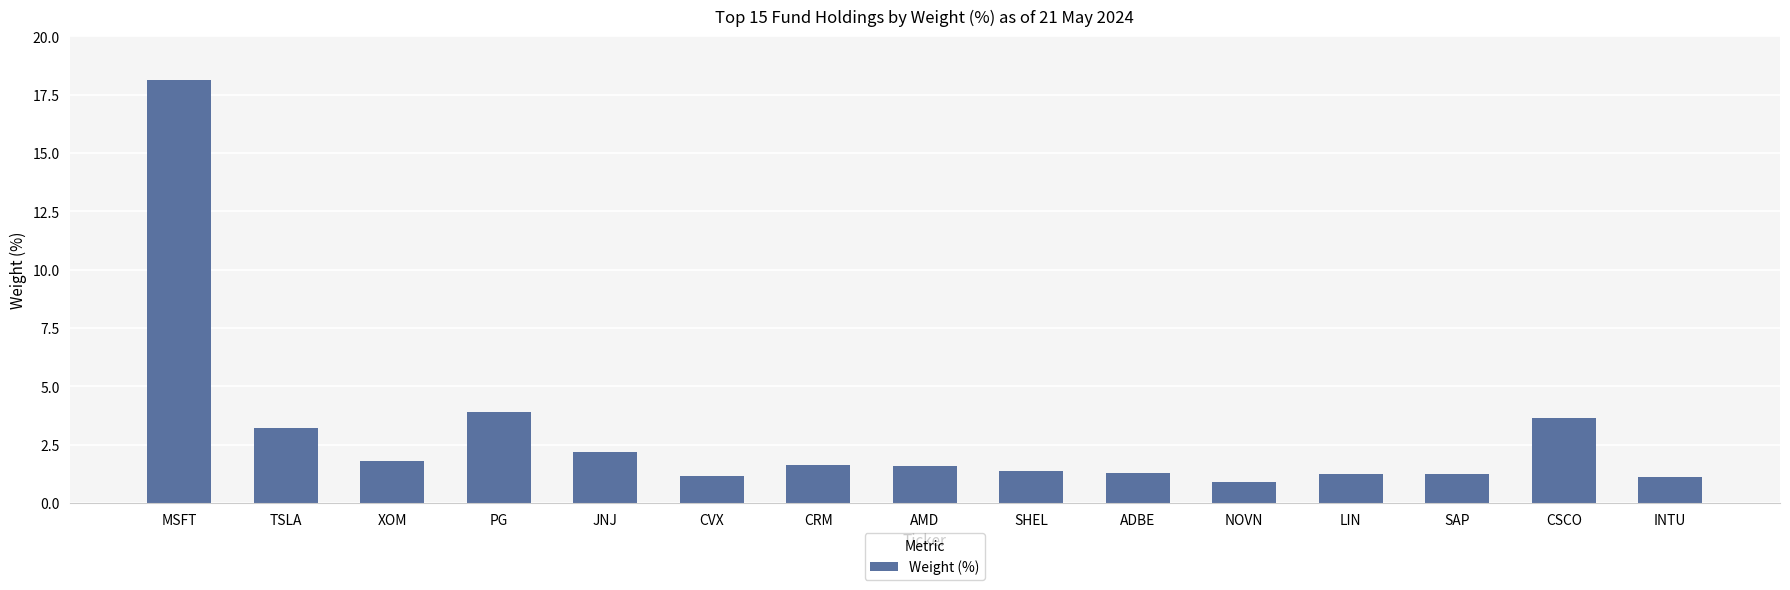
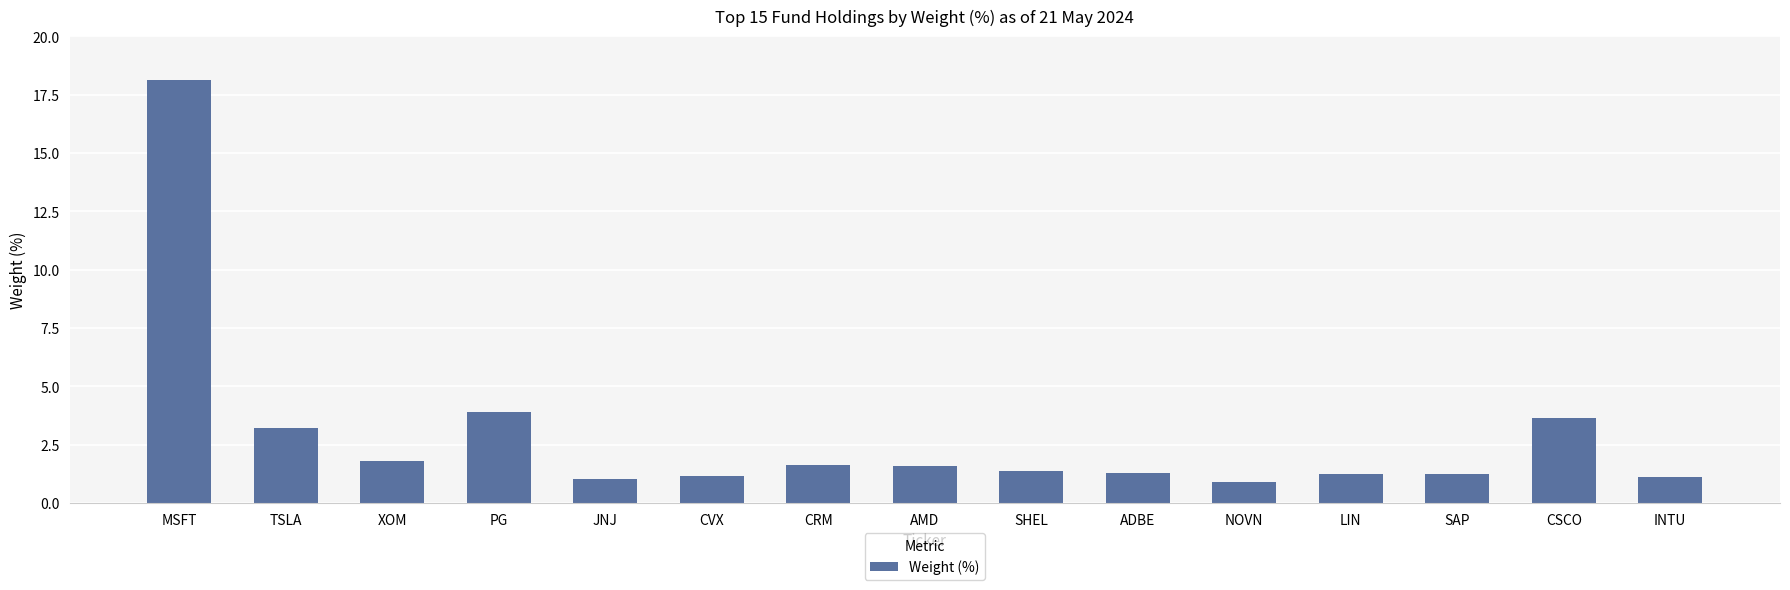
  {
    "MSFT": 18.1,
    "TSLA": 3.2,
    "XOM": 1.8,
    "PG": 3.9,
-   "JNJ": 2.2,
+   "JNJ": 1.0,
    "CVX": 1.2,
    "CRM": 1.6,
    "AMD": 1.6,
    "SHEL": 1.4,
    "ADBE": 1.3,
    "NOVN": 0.9,
    "LIN": 1.3,
    "SAP": 1.2,
    "CSCO": 3.6,
    "INTU": 1.1
  }
